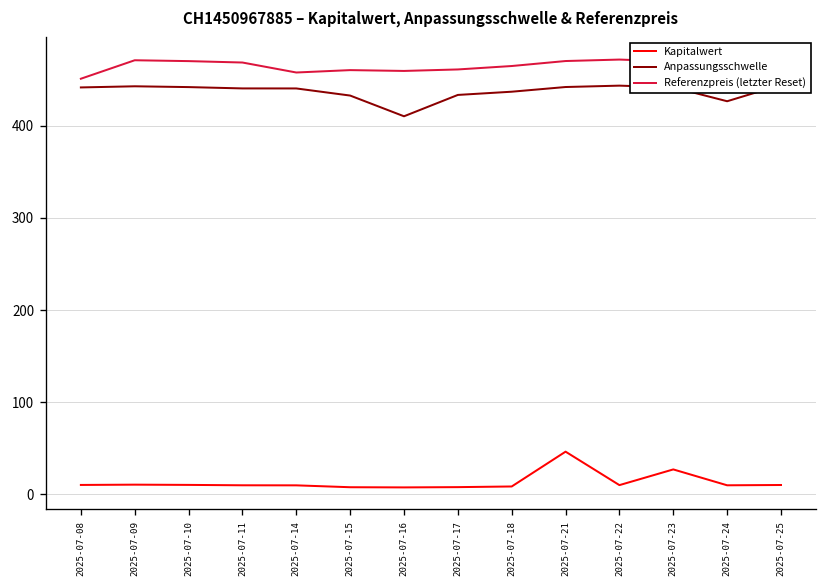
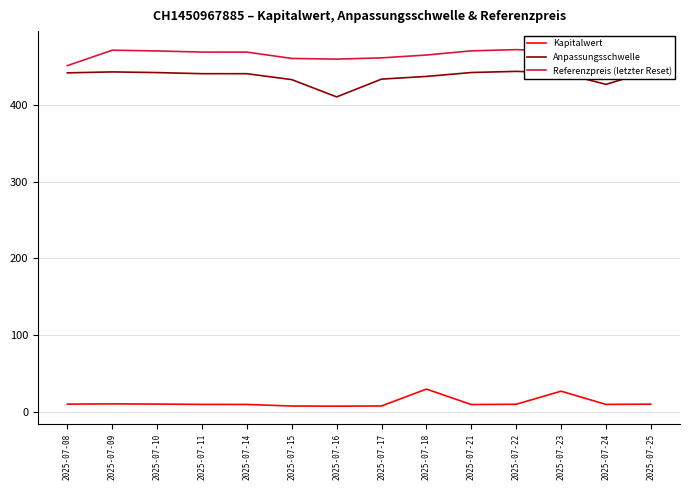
  {
    "Kapitalwert": {
      "2025-07-08": 10,
      "2025-07-09": 10,
      "2025-07-10": 10,
      "2025-07-11": 10,
      "2025-07-14": 10,
      "2025-07-15": 10,
      "2025-07-16": 10,
      "2025-07-17": 10,
-     "2025-07-18": 10,
-     "2025-07-21": 50,
+     "2025-07-18": 30,
+     "2025-07-21": 10,
      "2025-07-22": 10,
      "2025-07-23": 30,
      "2025-07-24": 10,
      "2025-07-25": 10
    },
    "Anpassungsschwelle": {
      "2025-07-08": 440,
      "2025-07-09": 440,
      "2025-07-10": 440,
      "2025-07-11": 440,
      "2025-07-14": 440,
      "2025-07-15": 430,
      "2025-07-16": 410,
      "2025-07-17": 430,
      "2025-07-18": 440,
      "2025-07-21": 440,
      "2025-07-22": 440,
      "2025-07-24": 430
    },
    "Referenzpreis (letzter Reset)": {
      "2025-07-08": 450,
      "2025-07-09": 470,
      "2025-07-10": 470,
      "2025-07-11": 470,
-     "2025-07-14": 460,
+     "2025-07-14": 470,
      "2025-07-15": 460,
      "2025-07-16": 460,
      "2025-07-17": 460,
      "2025-07-18": 470,
      "2025-07-21": 470,
      "2025-07-22": 470
    }
  }
